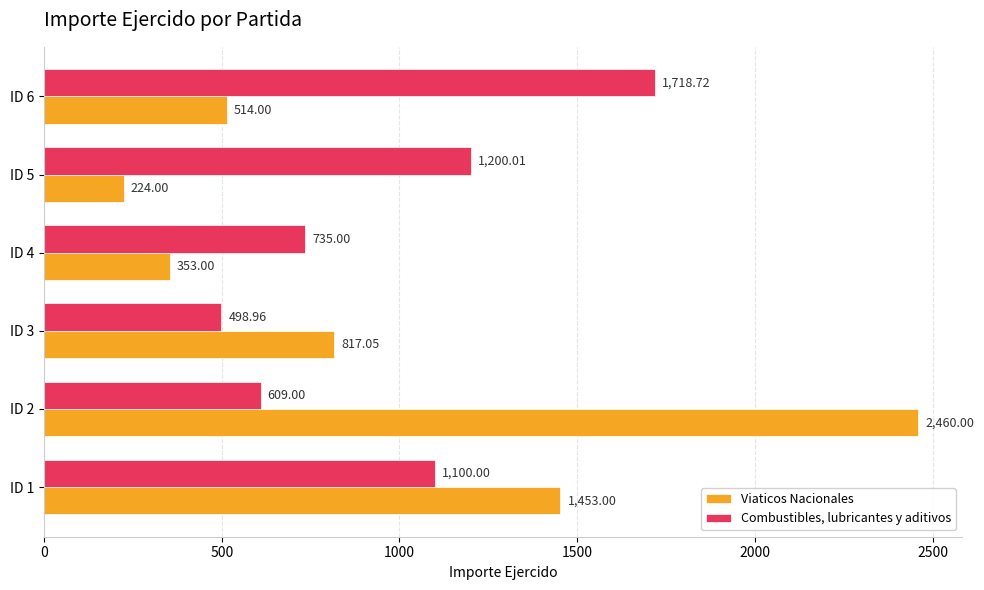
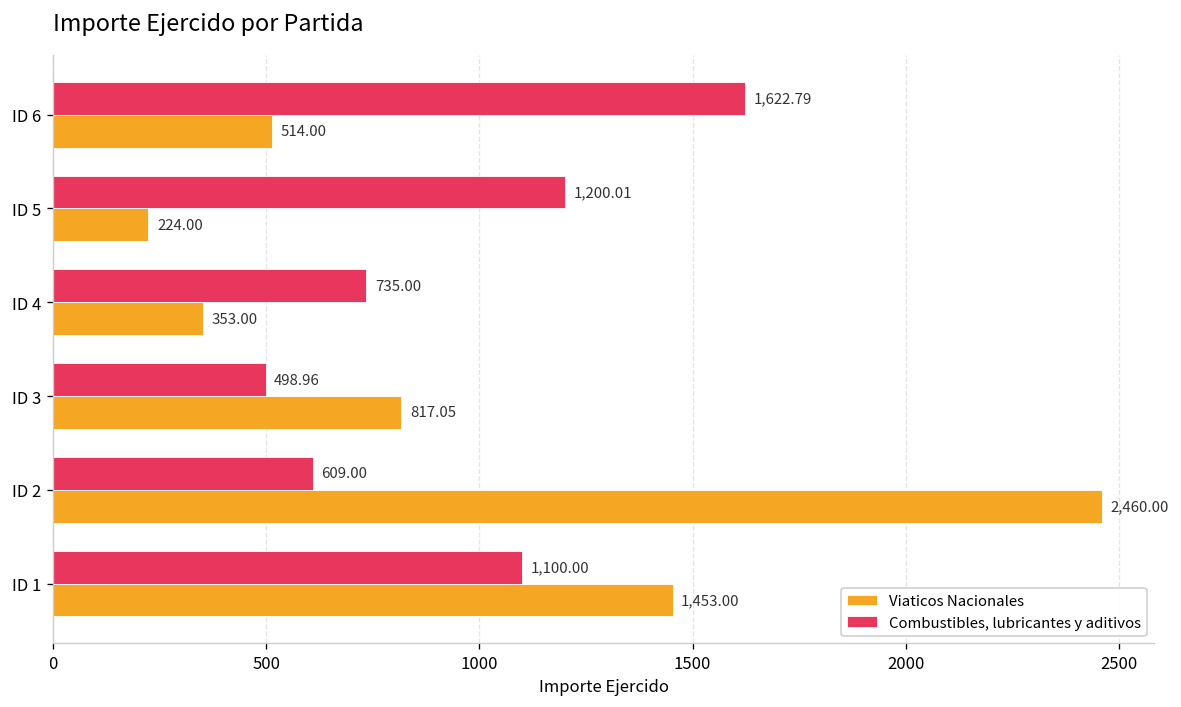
  {
    "Viaticos Nacionales": {
      "ID 6": "514.00",
      "ID 5": "224.00",
      "ID 4": "353.00",
      "ID 3": "817.05",
      "ID 2": "2,460.00",
      "ID 1": "1,453.00"
    },
    "Combustibles, lubricantes y aditivos": {
-     "ID 6": "1,718.72",
+     "ID 6": "1,622.79",
      "ID 5": "1,200.01",
      "ID 4": "735.00",
      "ID 3": "498.96",
      "ID 2": "609.00",
      "ID 1": "1,100.00"
    }
  }
